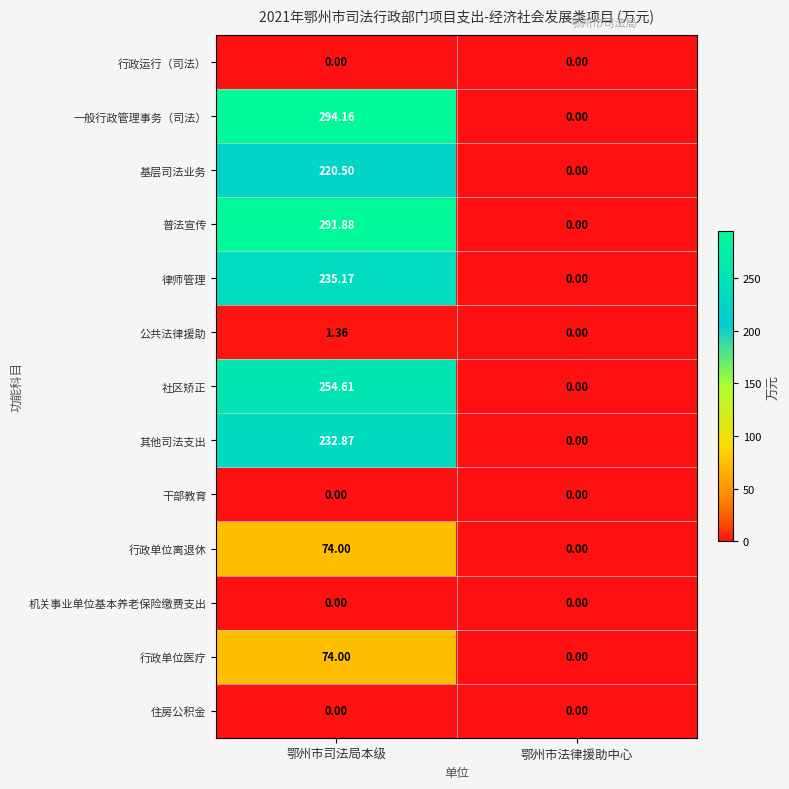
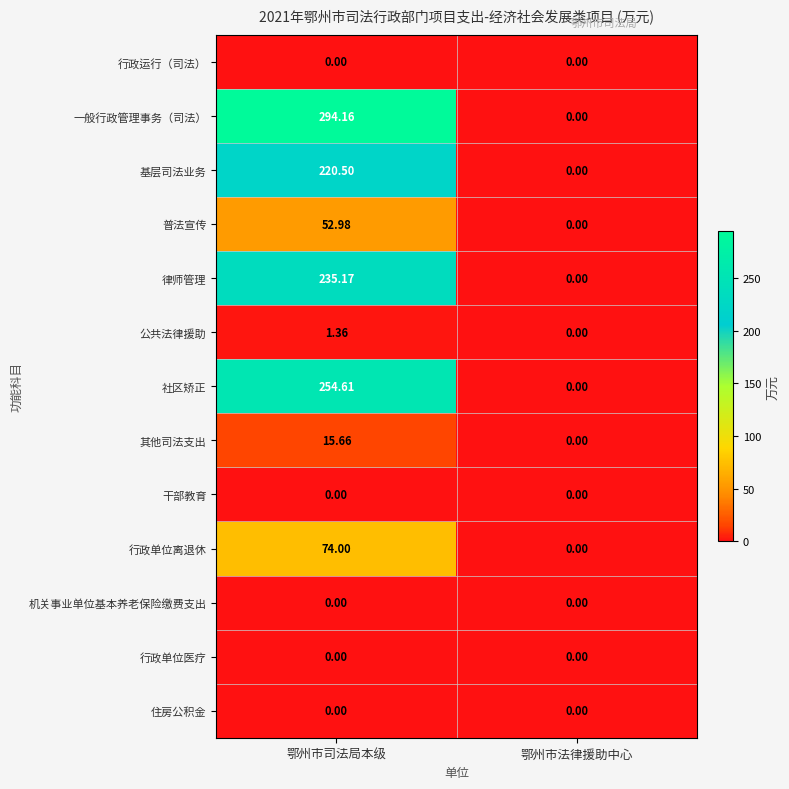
  {
    "行政运行（司法）": {
      "鄂州市司法局本级": 0.00,
      "鄂州市法律援助中心": 0.00
    },
    "一般行政管理事务（司法）": {
      "鄂州市司法局本级": 294.16,
      "鄂州市法律援助中心": 0.00
    },
    "基层司法业务": {
      "鄂州市司法局本级": 220.50,
      "鄂州市法律援助中心": 0.00
    },
    "普法宣传": {
-     "鄂州市司法局本级": 291.88,
+     "鄂州市司法局本级": 52.98,
      "鄂州市法律援助中心": 0.00
    },
    "律师管理": {
      "鄂州市司法局本级": 235.17,
      "鄂州市法律援助中心": 0.00
    },
    "公共法律援助": {
      "鄂州市司法局本级": 1.36,
      "鄂州市法律援助中心": 0.00
    },
    "社区矫正": {
      "鄂州市司法局本级": 254.61,
      "鄂州市法律援助中心": 0.00
    },
    "其他司法支出": {
-     "鄂州市司法局本级": 232.87,
+     "鄂州市司法局本级": 15.66,
      "鄂州市法律援助中心": 0.00
    },
    "干部教育": {
      "鄂州市司法局本级": 0.00,
      "鄂州市法律援助中心": 0.00
    },
    "行政单位离退休": {
      "鄂州市司法局本级": 74.00,
      "鄂州市法律援助中心": 0.00
    },
    "机关事业单位基本养老保险缴费支出": {
      "鄂州市司法局本级": 0.00,
      "鄂州市法律援助中心": 0.00
    },
    "行政单位医疗": {
-     "鄂州市司法局本级": 74.00,
+     "鄂州市司法局本级": 0.00,
      "鄂州市法律援助中心": 0.00
    },
    "住房公积金": {
      "鄂州市司法局本级": 0.00,
      "鄂州市法律援助中心": 0.00
    }
  }
